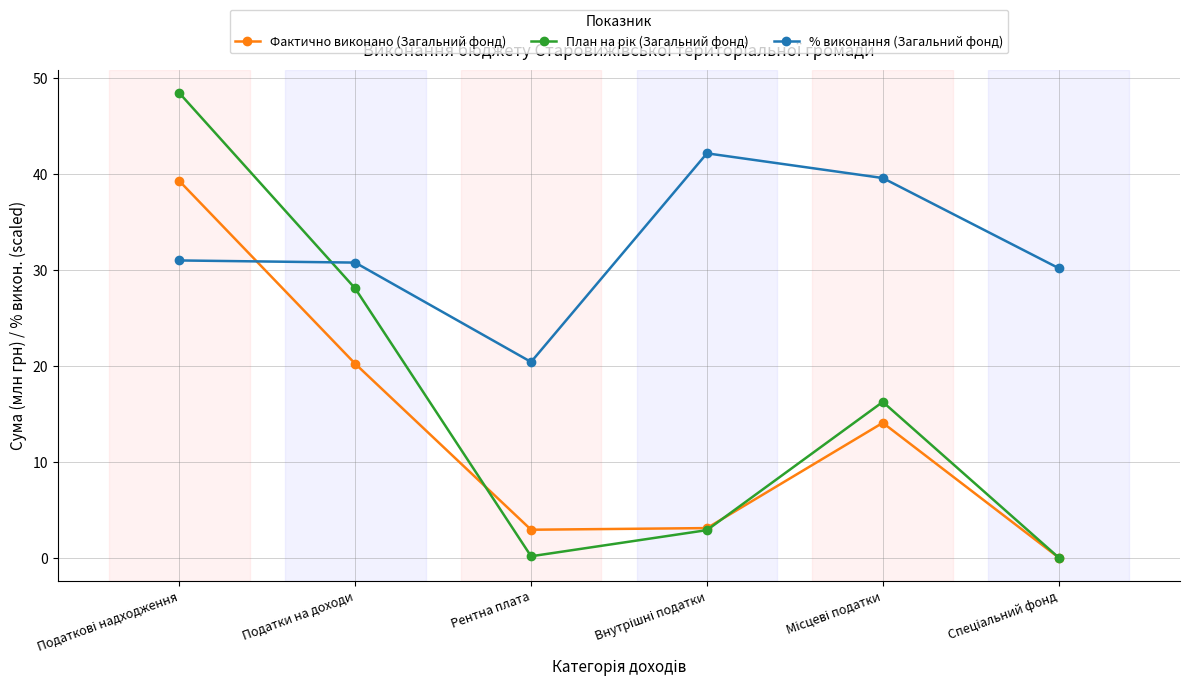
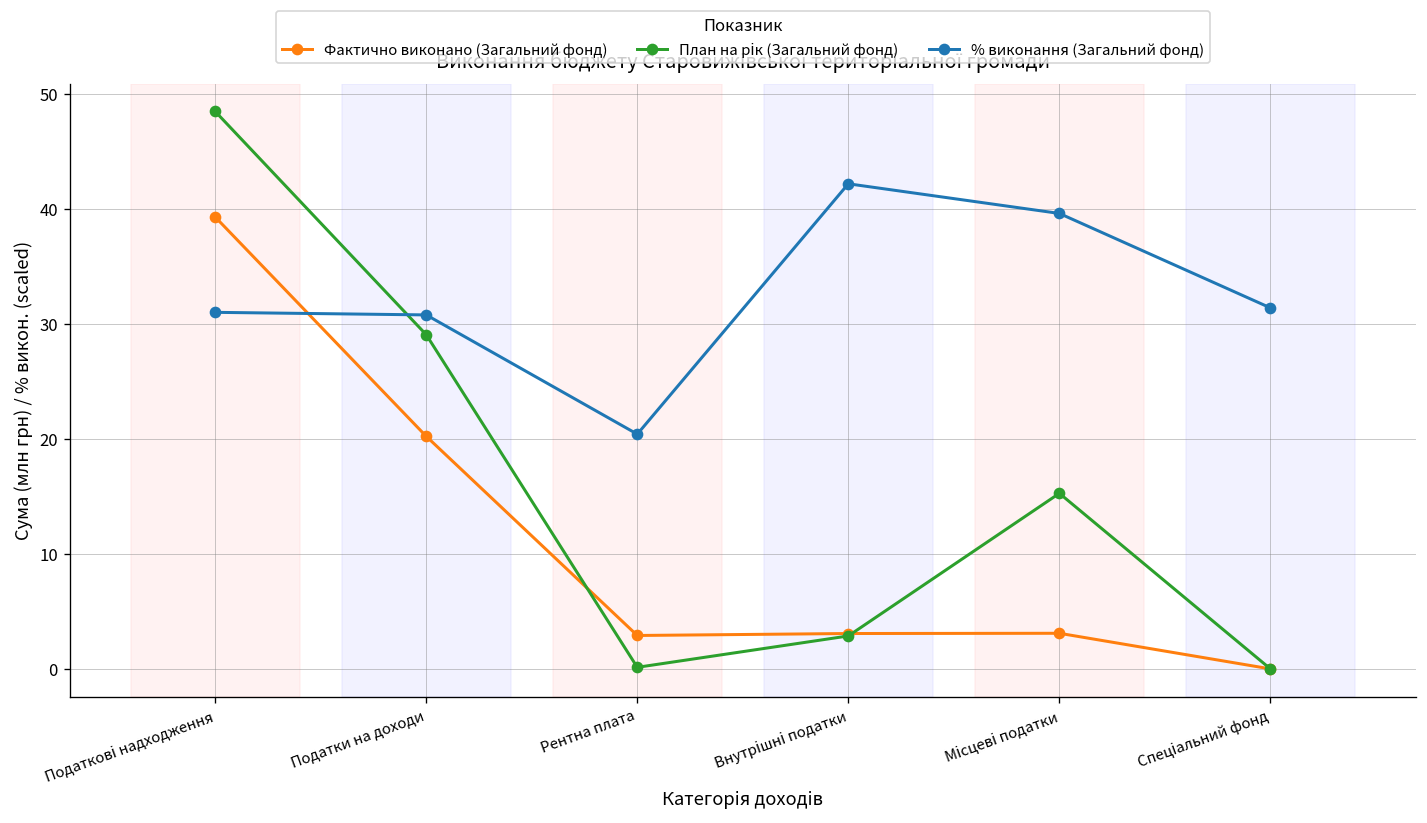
  {
    "Фактично виконано (Загальний фонд)": {
      "Податкові надходження": 39,
      "Податки на доходи": 20,
      "Рентна плата": 3,
-     "Місцеві податки": 14
+     "Місцеві податки": 3
    },
    "План на рік (Загальний фонд)": {
      "Податкові надходження": 48,
-     "Податки на доходи": 28,
+     "Податки на доходи": 29,
      "Рентна плата": 0,
-     "Місцеві податки": 16
+     "Місцеві податки": 15
    },
    "% виконання (Загальний фонд)": {
      "Податкові надходження": 31,
      "Податки на доходи": 31,
      "Рентна плата": 20,
      "Внутрішні податки": 42,
      "Місцеві податки": 40,
-     "Спеціальний фонд": 30
+     "Спеціальний фонд": 31
    }
  }
